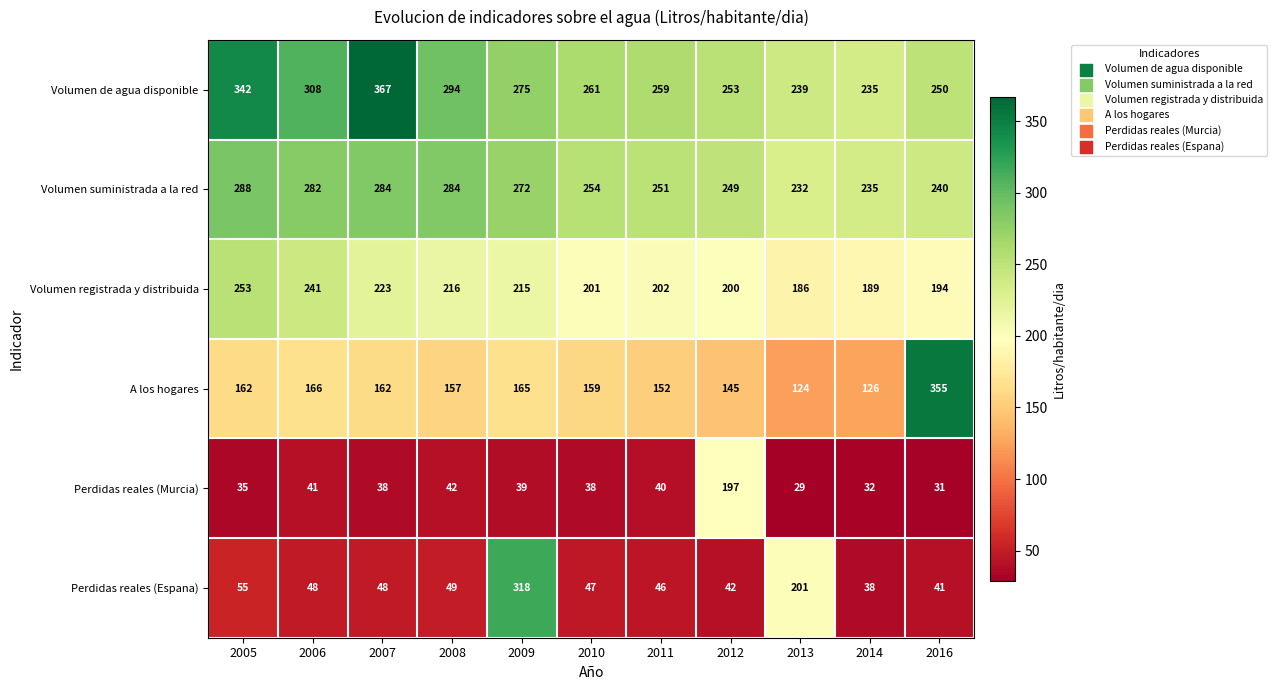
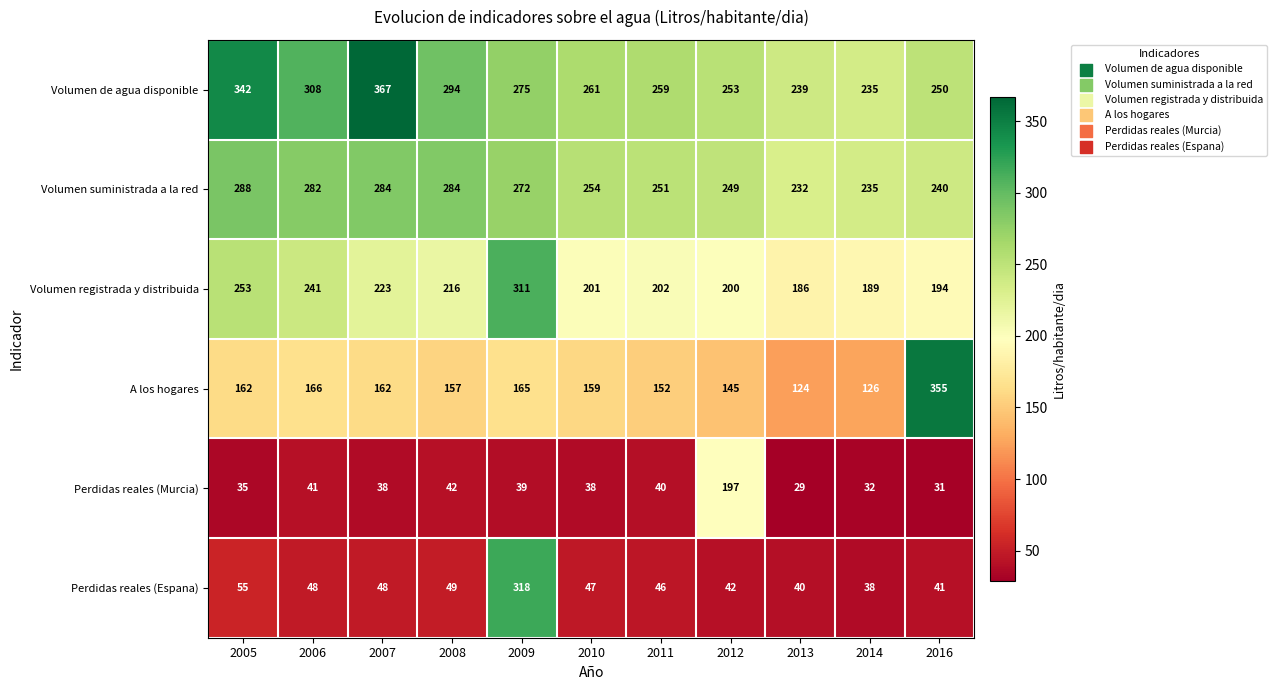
  {
    "Volumen de agua disponible": {
      "2005": 342,
      "2006": 308,
      "2007": 367,
      "2008": 294,
      "2009": 275,
      "2010": 261,
      "2011": 259,
      "2012": 253,
      "2013": 239,
      "2014": 235,
      "2016": 250
    },
    "Volumen suministrada a la red": {
      "2005": 288,
      "2006": 282,
      "2007": 284,
      "2008": 284,
      "2009": 272,
      "2010": 254,
      "2011": 251,
      "2012": 249,
      "2013": 232,
      "2014": 235,
      "2016": 240
    },
    "Volumen registrada y distribuida": {
      "2005": 253,
      "2006": 241,
      "2007": 223,
      "2008": 216,
-     "2009": 215,
+     "2009": 311,
      "2010": 201,
      "2011": 202,
      "2012": 200,
      "2013": 186,
      "2014": 189,
      "2016": 194
    },
    "A los hogares": {
      "2005": 162,
      "2006": 166,
      "2007": 162,
      "2008": 157,
      "2009": 165,
      "2010": 159,
      "2011": 152,
      "2012": 145,
      "2013": 124,
      "2014": 126,
      "2016": 355
    },
    "Perdidas reales (Murcia)": {
      "2005": 35,
      "2006": 41,
      "2007": 38,
      "2008": 42,
      "2009": 39,
      "2010": 38,
      "2011": 40,
      "2012": 197,
      "2013": 29,
      "2014": 32,
      "2016": 31
    },
    "Perdidas reales (Espana)": {
      "2005": 55,
      "2006": 48,
      "2007": 48,
      "2008": 49,
      "2009": 318,
      "2010": 47,
      "2011": 46,
      "2012": 42,
-     "2013": 201,
+     "2013": 40,
      "2014": 38,
      "2016": 41
    }
  }
